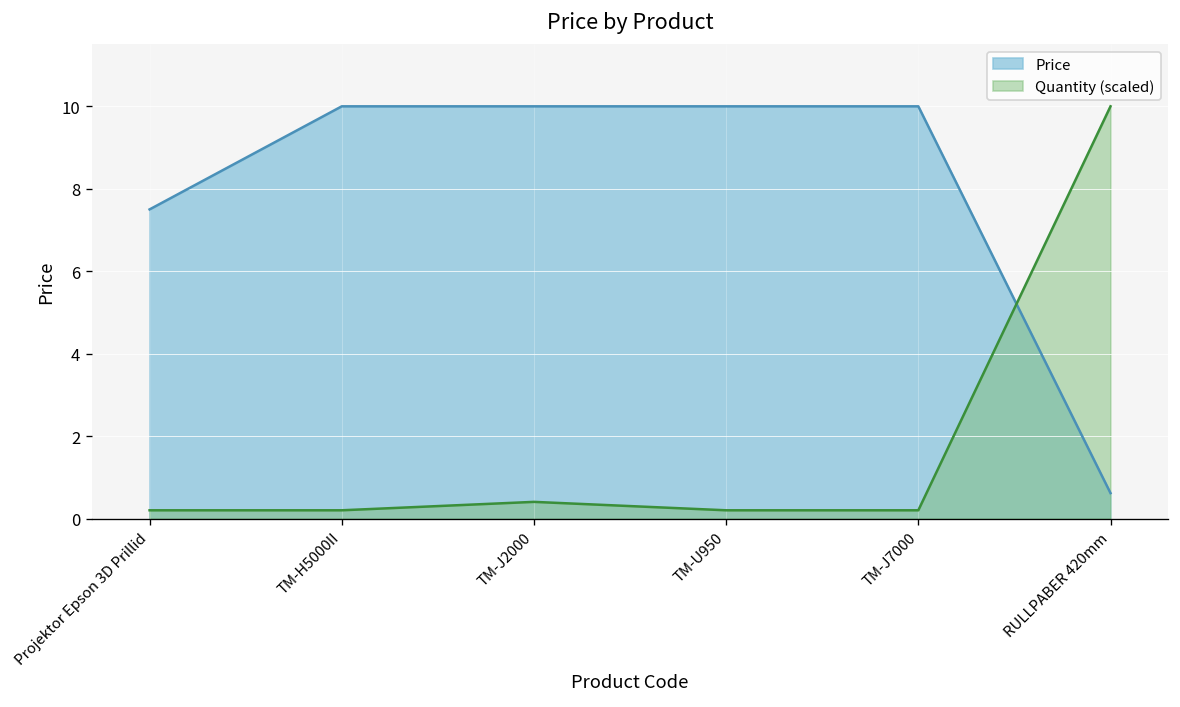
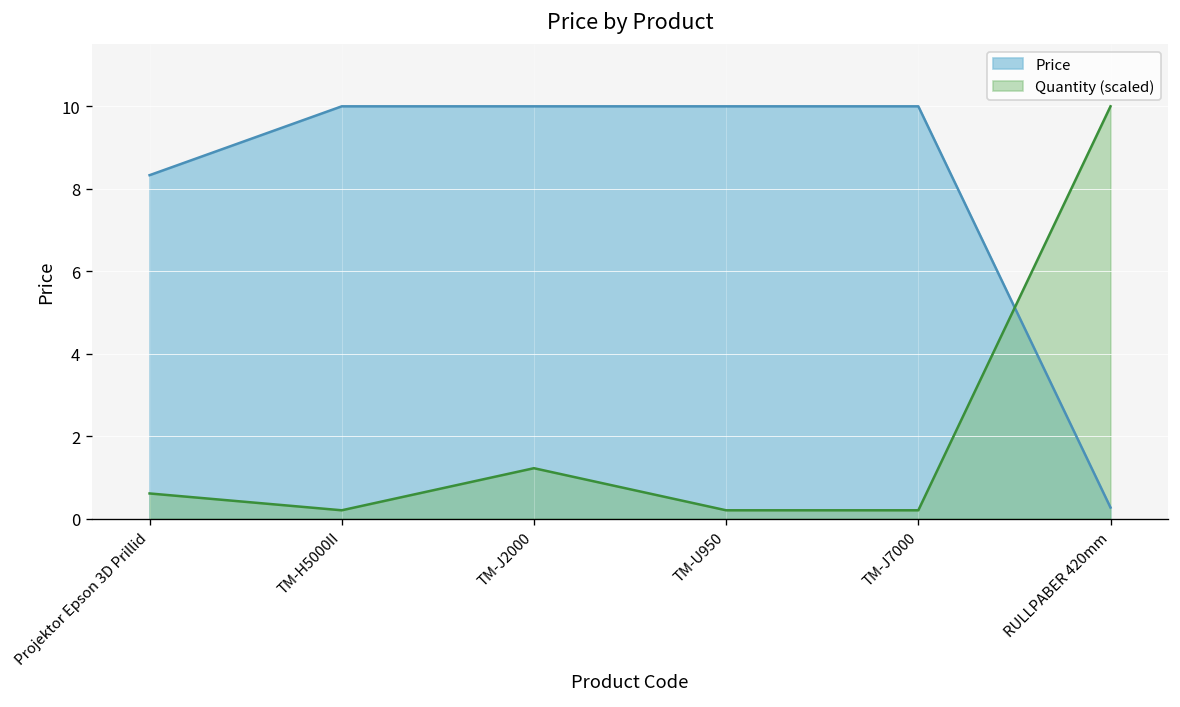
  {
    "Price": {
-     "Projektor Epson 3D Prillid": 7.5,
+     "Projektor Epson 3D Prillid": 8.3,
      "TM-H5000II": 10.0,
      "TM-J2000": 10.0,
      "TM-U950": 10.0,
      "TM-J7000": 10.0,
-     "RULLPABER 420mm": 0.6
+     "RULLPABER 420mm": 0.3
    },
    "Quantity (scaled)": {
-     "Projektor Epson 3D Prillid": 0.2,
+     "Projektor Epson 3D Prillid": 0.6,
      "TM-H5000II": 0.2,
-     "TM-J2000": 0.4,
+     "TM-J2000": 1.2,
      "TM-U950": 0.2,
      "TM-J7000": 0.2,
      "RULLPABER 420mm": 10.0
    }
  }
